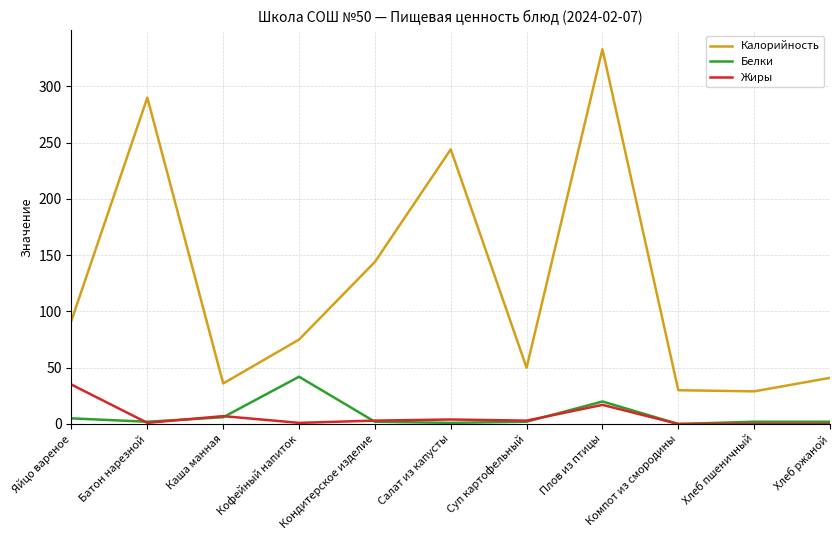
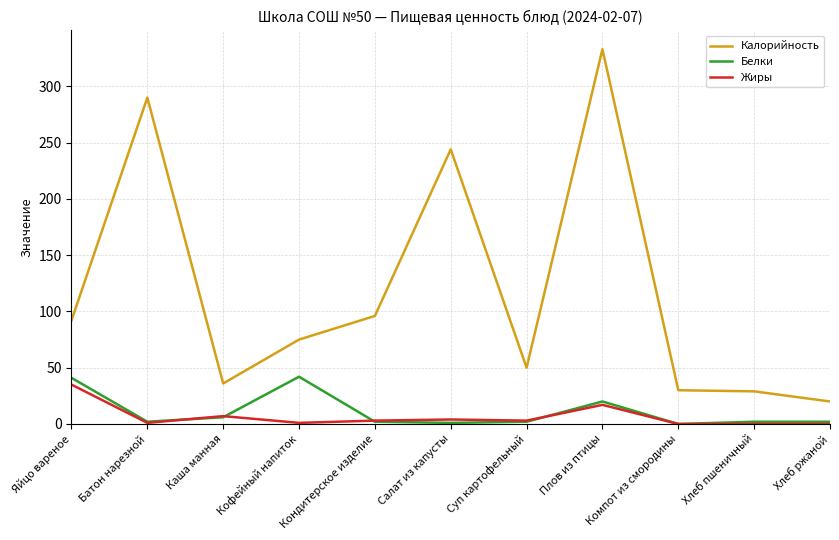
  {
    "Калорийность": {
      "Яйцо вареное": 92,
      "Батон нарезной": 290,
      "Каша манная": 36,
      "Кофейный напиток": 75,
-     "Кондитерское изделие": 144,
+     "Кондитерское изделие": 96,
      "Салат из капусты": 244,
      "Суп картофельный": 50,
      "Плов из птицы": 333,
      "Компот из смородины": 30,
      "Хлеб пшеничный": 29,
-     "Хлеб ржаной": 41
+     "Хлеб ржаной": 20
    },
    "Белки": {
-     "Яйцо вареное": 5,
+     "Яйцо вареное": 41,
      "Кофейный напиток": 42,
      "Салат из капусты": 1,
      "Плов из птицы": 20
    },
    "Жиры": {
      "Яйцо вареное": 35,
      "Кофейный напиток": 1,
      "Салат из капусты": 4,
      "Плов из птицы": 17
    }
  }
